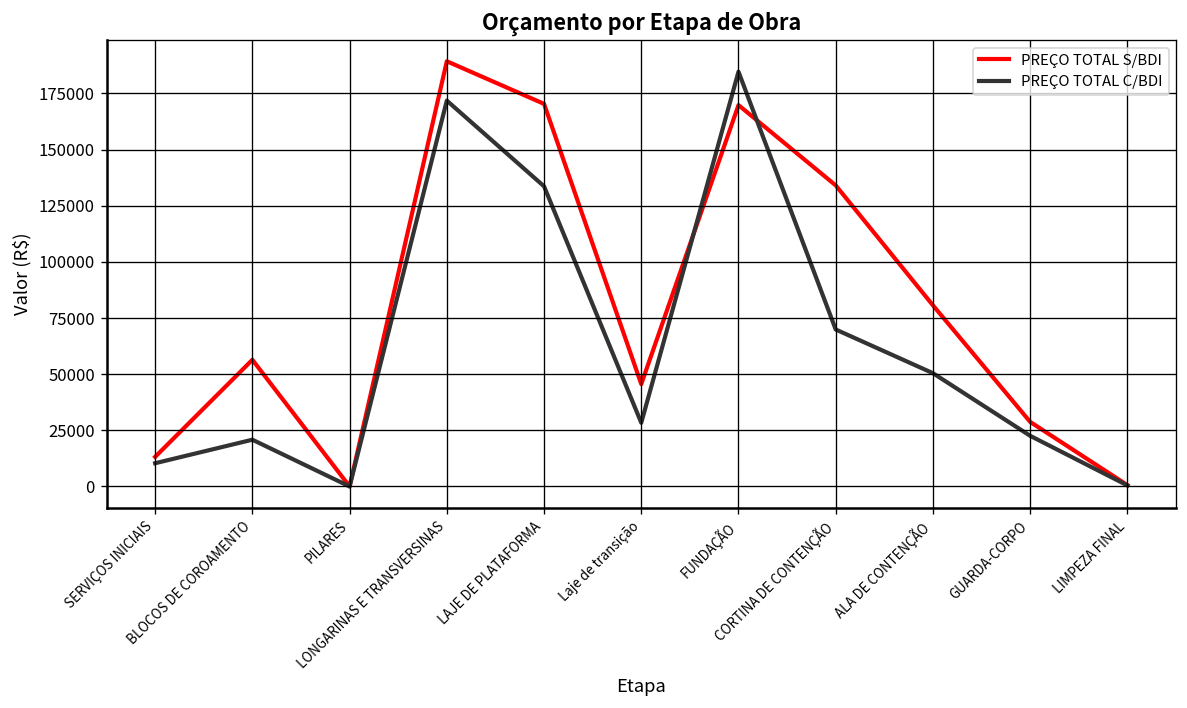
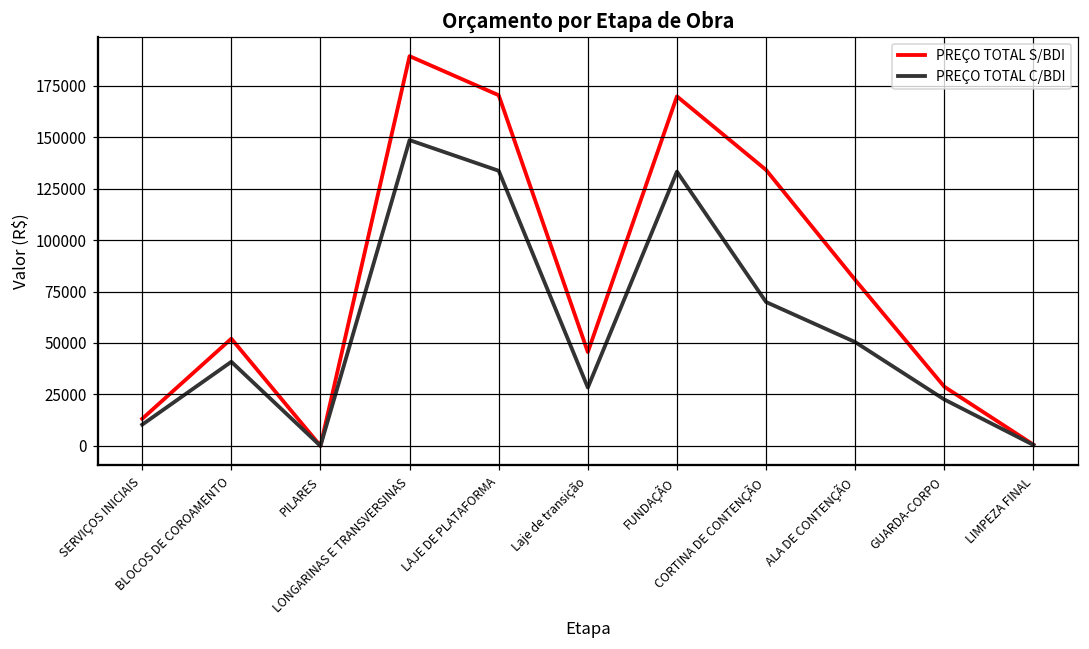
  {
    "PREÇO TOTAL S/BDI": {
      "SERVIÇOS INICIAIS": 13000,
-     "BLOCOS DE COROAMENTO": 56000,
+     "BLOCOS DE COROAMENTO": 52000,
      "LONGARINAS E TRANSVERSINAS": 189000,
      "LAJE DE PLATAFORMA": 170000,
      "Laje de transição": 46000,
      "FUNDAÇÃO": 170000,
      "CORTINA DE CONTENÇÃO": 134000,
      "ALA DE CONTENÇÃO": 81000,
      "GUARDA-CORPO": 29000
    },
    "PREÇO TOTAL C/BDI": {
      "SERVIÇOS INICIAIS": 10000,
-     "BLOCOS DE COROAMENTO": 21000,
-     "LONGARINAS E TRANSVERSINAS": 172000,
+     "BLOCOS DE COROAMENTO": 41000,
+     "LONGARINAS E TRANSVERSINAS": 149000,
      "LAJE DE PLATAFORMA": 134000,
      "Laje de transição": 28000,
-     "FUNDAÇÃO": 185000,
+     "FUNDAÇÃO": 133000,
      "CORTINA DE CONTENÇÃO": 70000,
      "ALA DE CONTENÇÃO": 50000,
      "GUARDA-CORPO": 23000
    }
  }
